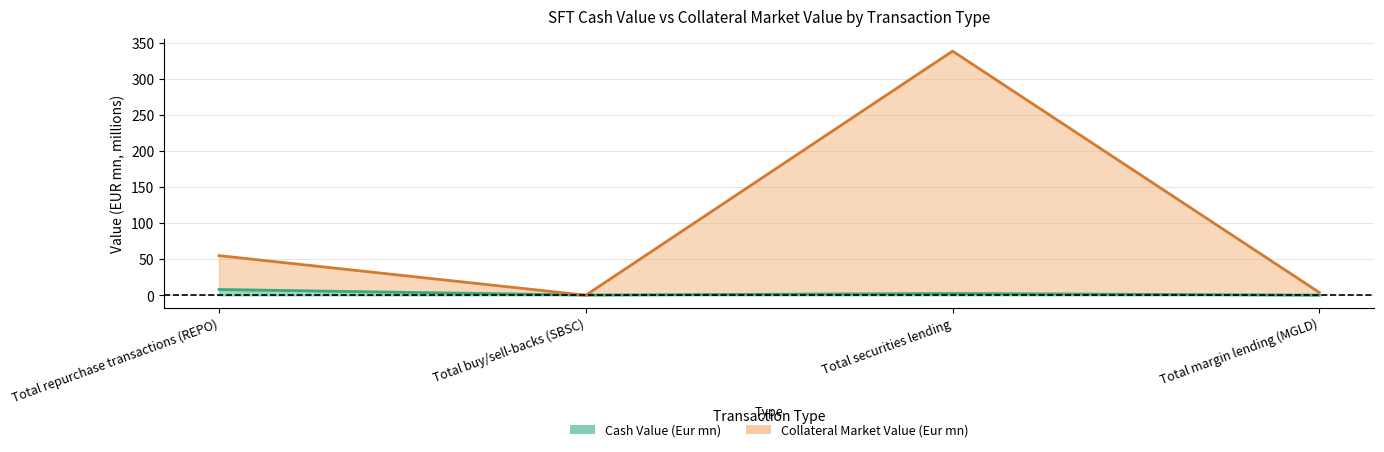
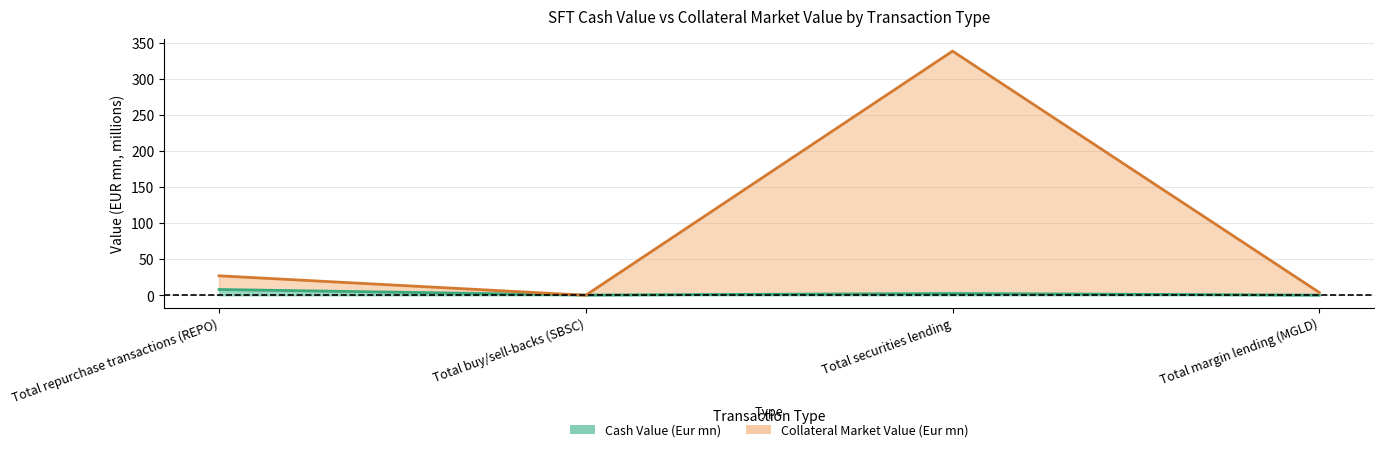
  {
    "Cash Value (Eur mn)": {
      "Total repurchase transactions (REPO)": 10,
      "Total securities lending": 0,
      "Total margin lending (MGLD)": 0
    },
    "Collateral Market Value (Eur mn)": {
-     "Total repurchase transactions (REPO)": 50,
+     "Total repurchase transactions (REPO)": 30,
      "Total securities lending": 340,
      "Total margin lending (MGLD)": 0
    }
  }
